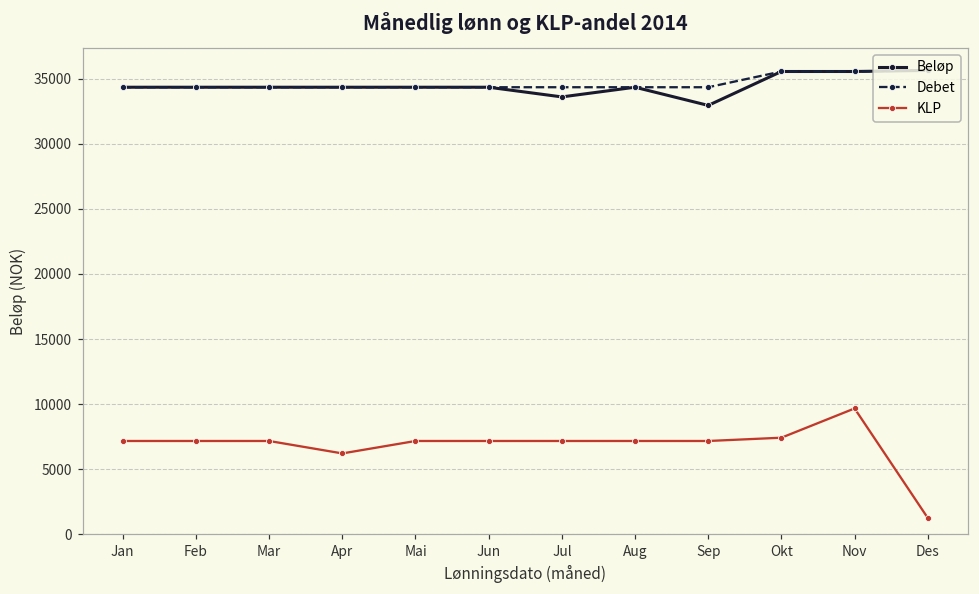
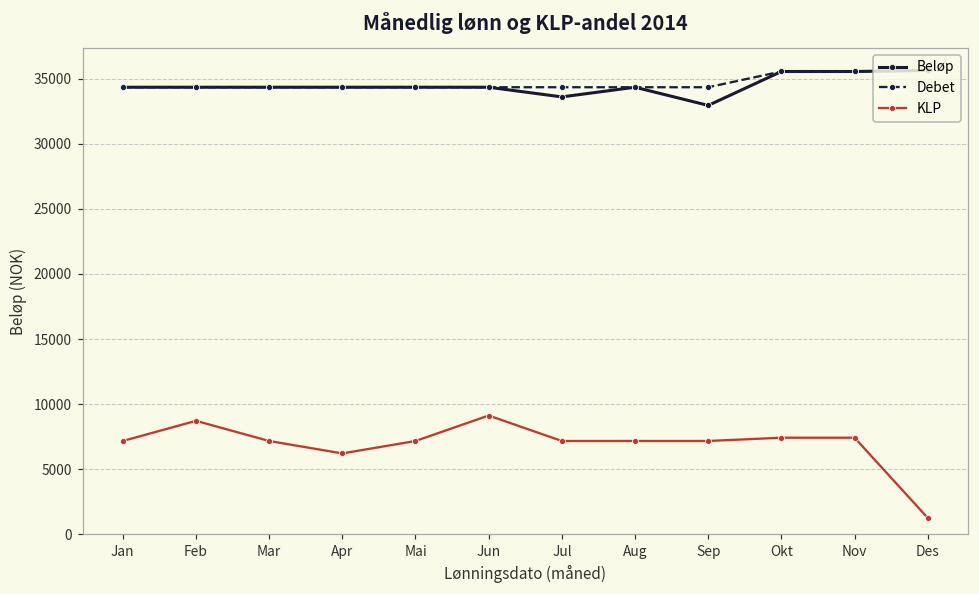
  {
    "KLP": {
      "Jan": 7200,
-     "Feb": 7200,
+     "Feb": 8700,
      "Mar": 7200,
      "Apr": 6200,
      "Mai": 7200,
-     "Jun": 7200,
+     "Jun": 9100,
      "Jul": 7200,
      "Aug": 7200,
      "Sep": 7200,
      "Okt": 7400,
-     "Nov": 9700,
+     "Nov": 7400,
      "Des": 1300
    }
  }
